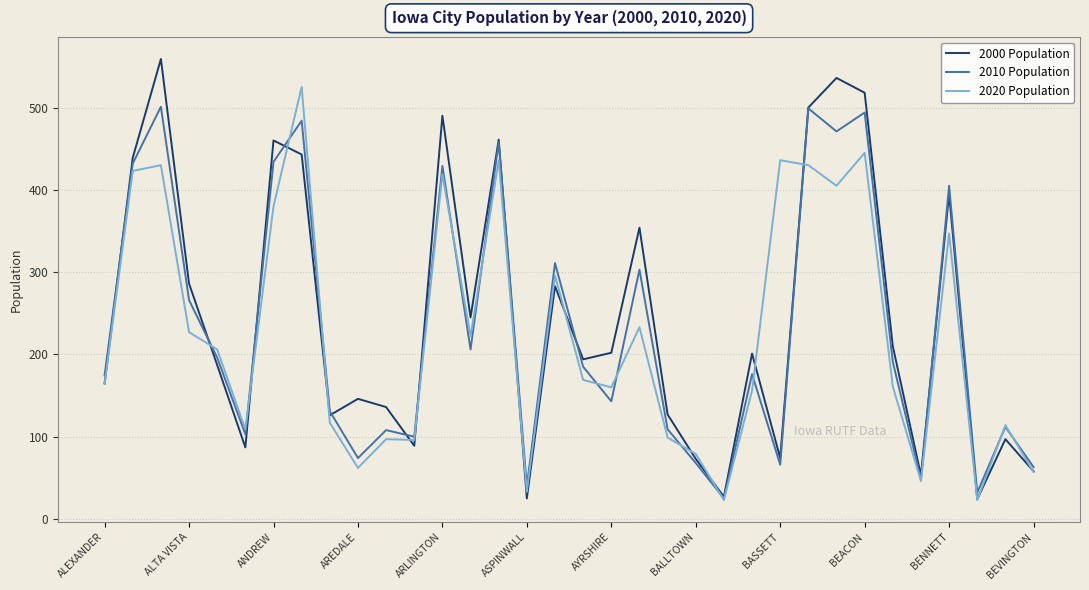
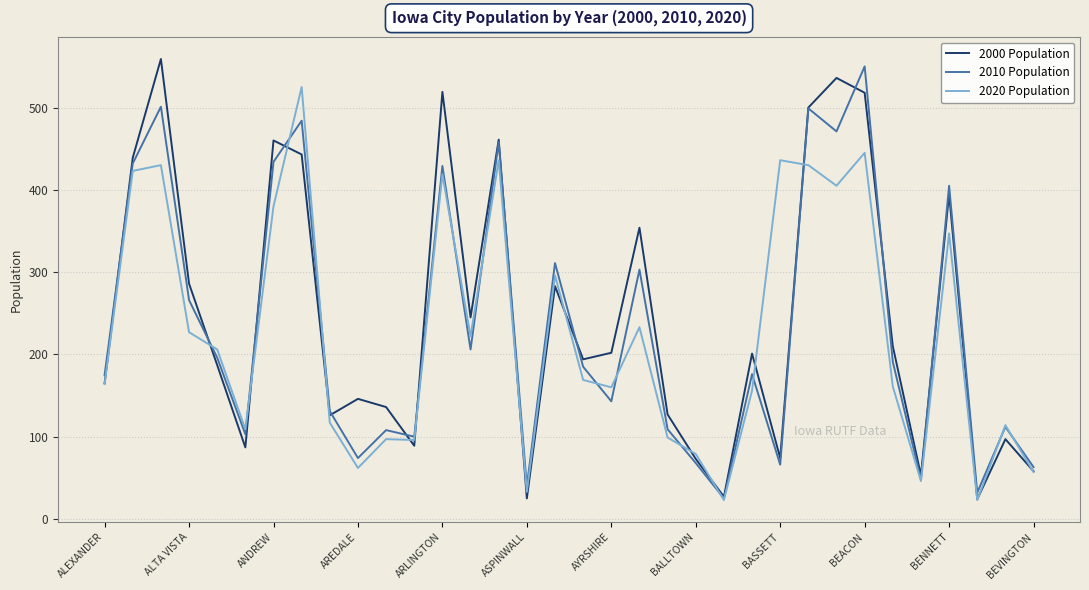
  {
    "2000 Population": {
      "ALTA VISTA": 290,
      "ANDREW": 460,
      "AREDALE": 150,
-     "ARLINGTON": 490,
+     "ARLINGTON": 520,
      "ASPINWALL": 30,
      "AYRSHIRE": 200,
      "BALLTOWN": 70,
      "BASSETT": 70,
      "BEACON": 520,
      "BENNETT": 400
    },
    "2010 Population": {
      "ALEXANDER": 180,
      "ALTA VISTA": 270,
      "ANDREW": 430,
      "AREDALE": 70,
      "ARLINGTON": 430,
      "ASPINWALL": 40,
      "AYRSHIRE": 140,
      "BALLTOWN": 70,
      "BASSETT": 70,
-     "BEACON": 490,
+     "BEACON": 550,
      "BENNETT": 410,
      "BEVINGTON": 60
    },
    "2020 Population": {
      "ALTA VISTA": 230,
      "ANDREW": 380,
      "AREDALE": 60,
      "ARLINGTON": 420,
      "ASPINWALL": 30,
      "AYRSHIRE": 160,
      "BALLTOWN": 80,
      "BASSETT": 440,
      "BEACON": 450,
      "BENNETT": 350
    }
  }
